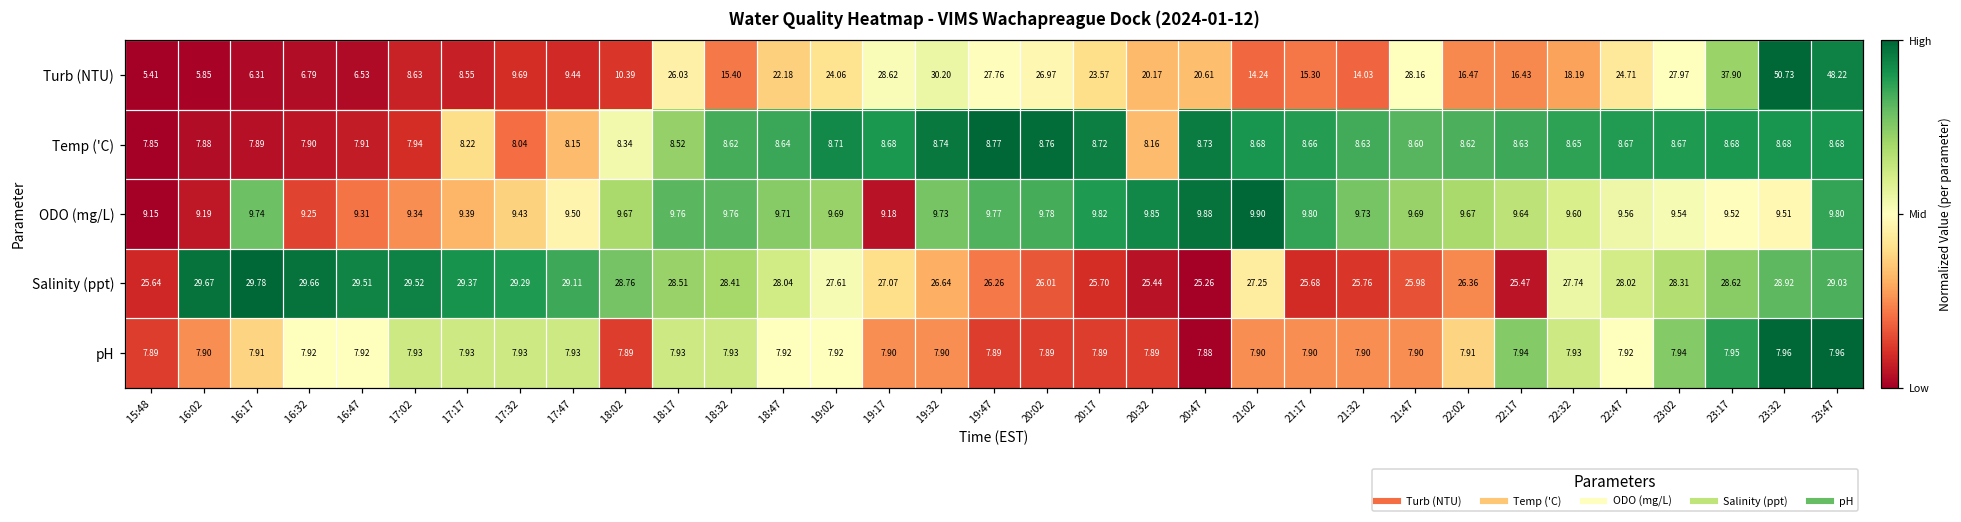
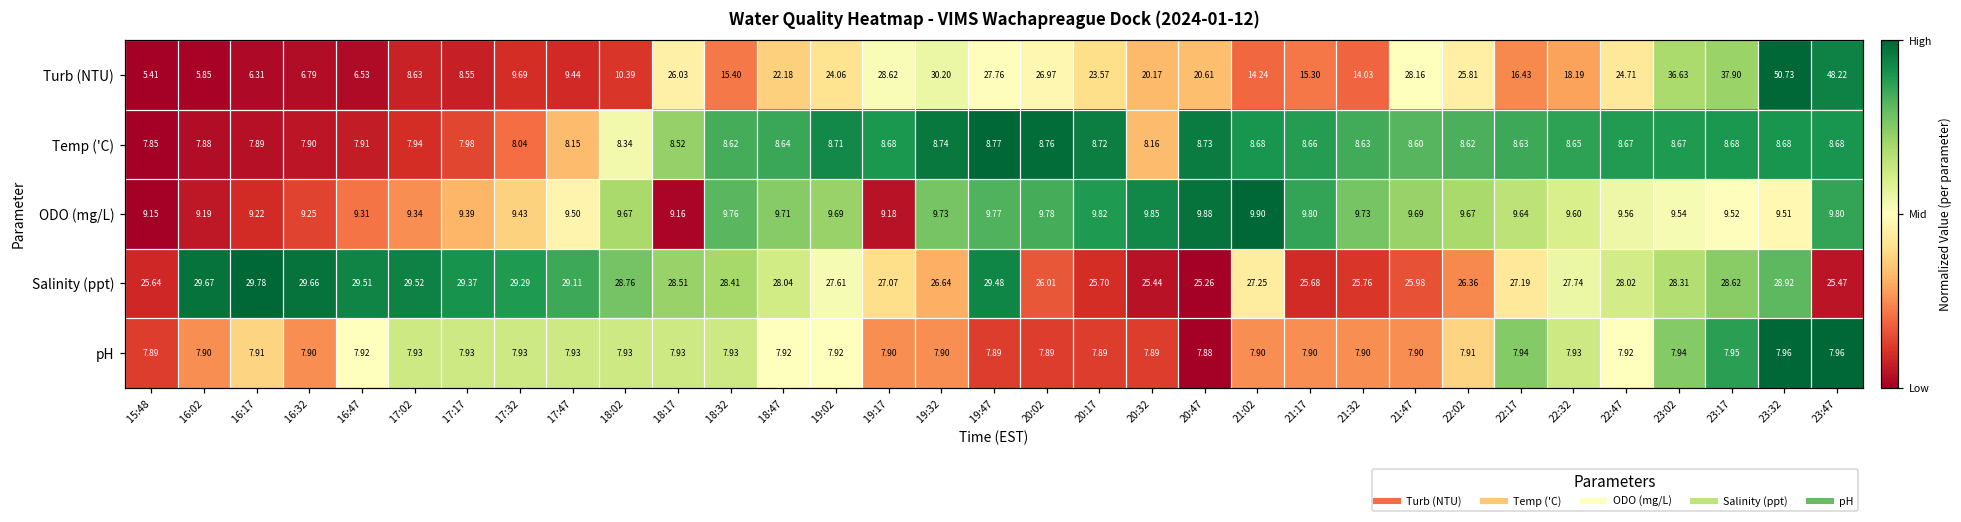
  {
    "Turb (NTU)": {
      "15:48": 5.41,
      "16:02": 5.85,
      "16:17": 6.31,
      "16:32": 6.79,
      "16:47": 6.53,
      "17:02": 8.63,
      "17:17": 8.55,
      "17:32": 9.69,
      "17:47": 9.44,
      "18:02": 10.39,
      "18:17": 26.03,
      "18:32": 15.40,
      "18:47": 22.18,
      "19:02": 24.06,
      "19:17": 28.62,
      "19:32": 30.20,
      "19:47": 27.76,
      "20:02": 26.97,
      "20:17": 23.57,
      "20:32": 20.17,
      "20:47": 20.61,
      "21:02": 14.24,
      "21:17": 15.30,
      "21:32": 14.03,
      "21:47": 28.16,
-     "22:02": 16.47,
+     "22:02": 25.81,
      "22:17": 16.43,
      "22:32": 18.19,
      "22:47": 24.71,
-     "23:02": 27.97,
+     "23:02": 36.63,
      "23:17": 37.90,
      "23:32": 50.73,
      "23:47": 48.22
    },
    "Temp ('C)": {
      "15:48": 7.85,
      "16:02": 7.88,
      "16:17": 7.89,
      "16:32": 7.90,
      "16:47": 7.91,
      "17:02": 7.94,
-     "17:17": 8.22,
+     "17:17": 7.98,
      "17:32": 8.04,
      "17:47": 8.15,
      "18:02": 8.34,
      "18:17": 8.52,
      "18:32": 8.62,
      "18:47": 8.64,
      "19:02": 8.71,
      "19:17": 8.68,
      "19:32": 8.74,
      "19:47": 8.77,
      "20:02": 8.76,
      "20:17": 8.72,
      "20:32": 8.16,
      "20:47": 8.73,
      "21:02": 8.68,
      "21:17": 8.66,
      "21:32": 8.63,
      "21:47": 8.60,
      "22:02": 8.62,
      "22:17": 8.63,
      "22:32": 8.65,
      "22:47": 8.67,
      "23:02": 8.67,
      "23:17": 8.68,
      "23:32": 8.68,
      "23:47": 8.68
    },
    "ODO (mg/L)": {
      "15:48": 9.15,
      "16:02": 9.19,
-     "16:17": 9.74,
+     "16:17": 9.22,
      "16:32": 9.25,
      "16:47": 9.31,
      "17:02": 9.34,
      "17:17": 9.39,
      "17:32": 9.43,
      "17:47": 9.50,
      "18:02": 9.67,
-     "18:17": 9.76,
+     "18:17": 9.16,
      "18:32": 9.76,
      "18:47": 9.71,
      "19:02": 9.69,
      "19:17": 9.18,
      "19:32": 9.73,
      "19:47": 9.77,
      "20:02": 9.78,
      "20:17": 9.82,
      "20:32": 9.85,
      "20:47": 9.88,
      "21:02": 9.90,
      "21:17": 9.80,
      "21:32": 9.73,
      "21:47": 9.69,
      "22:02": 9.67,
      "22:17": 9.64,
      "22:32": 9.60,
      "22:47": 9.56,
      "23:02": 9.54,
      "23:17": 9.52,
      "23:32": 9.51,
      "23:47": 9.80
    },
    "Salinity (ppt)": {
      "15:48": 25.64,
      "16:02": 29.67,
      "16:17": 29.78,
      "16:32": 29.66,
      "16:47": 29.51,
      "17:02": 29.52,
      "17:17": 29.37,
      "17:32": 29.29,
      "17:47": 29.11,
      "18:02": 28.76,
      "18:17": 28.51,
      "18:32": 28.41,
      "18:47": 28.04,
      "19:02": 27.61,
      "19:17": 27.07,
      "19:32": 26.64,
-     "19:47": 26.26,
+     "19:47": 29.48,
      "20:02": 26.01,
      "20:17": 25.70,
      "20:32": 25.44,
      "20:47": 25.26,
      "21:02": 27.25,
      "21:17": 25.68,
      "21:32": 25.76,
      "21:47": 25.98,
      "22:02": 26.36,
-     "22:17": 25.47,
+     "22:17": 27.19,
      "22:32": 27.74,
      "22:47": 28.02,
      "23:02": 28.31,
      "23:17": 28.62,
      "23:32": 28.92,
-     "23:47": 29.03
+     "23:47": 25.47
    },
    "pH": {
      "15:48": 7.89,
      "16:02": 7.90,
      "16:17": 7.91,
-     "16:32": 7.92,
+     "16:32": 7.90,
      "16:47": 7.92,
      "17:02": 7.93,
      "17:17": 7.93,
      "17:32": 7.93,
      "17:47": 7.93,
-     "18:02": 7.89,
+     "18:02": 7.93,
      "18:17": 7.93,
      "18:32": 7.93,
      "18:47": 7.92,
      "19:02": 7.92,
      "19:17": 7.90,
      "19:32": 7.90,
      "19:47": 7.89,
      "20:02": 7.89,
      "20:17": 7.89,
      "20:32": 7.89,
      "20:47": 7.88,
      "21:02": 7.90,
      "21:17": 7.90,
      "21:32": 7.90,
      "21:47": 7.90,
      "22:02": 7.91,
      "22:17": 7.94,
      "22:32": 7.93,
      "22:47": 7.92,
      "23:02": 7.94,
      "23:17": 7.95,
      "23:32": 7.96,
      "23:47": 7.96
    }
  }
